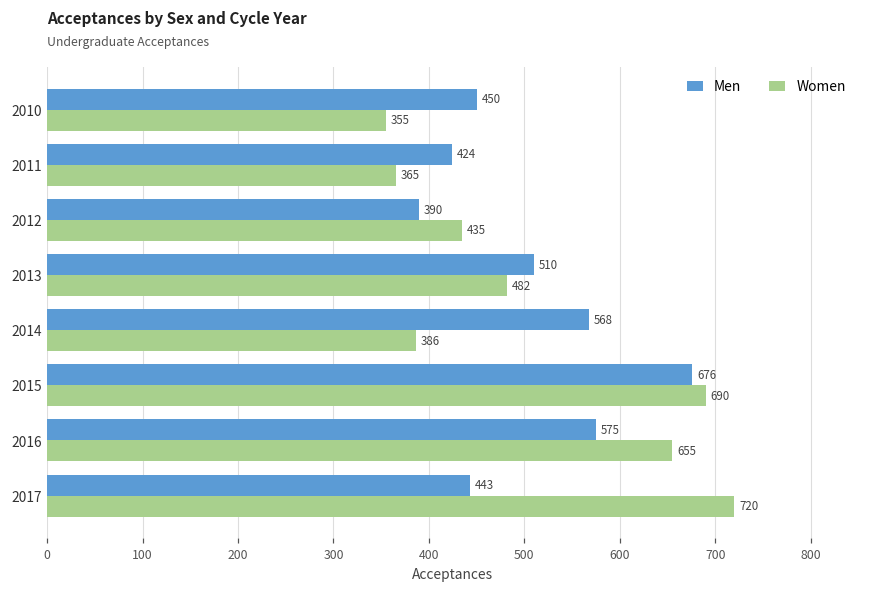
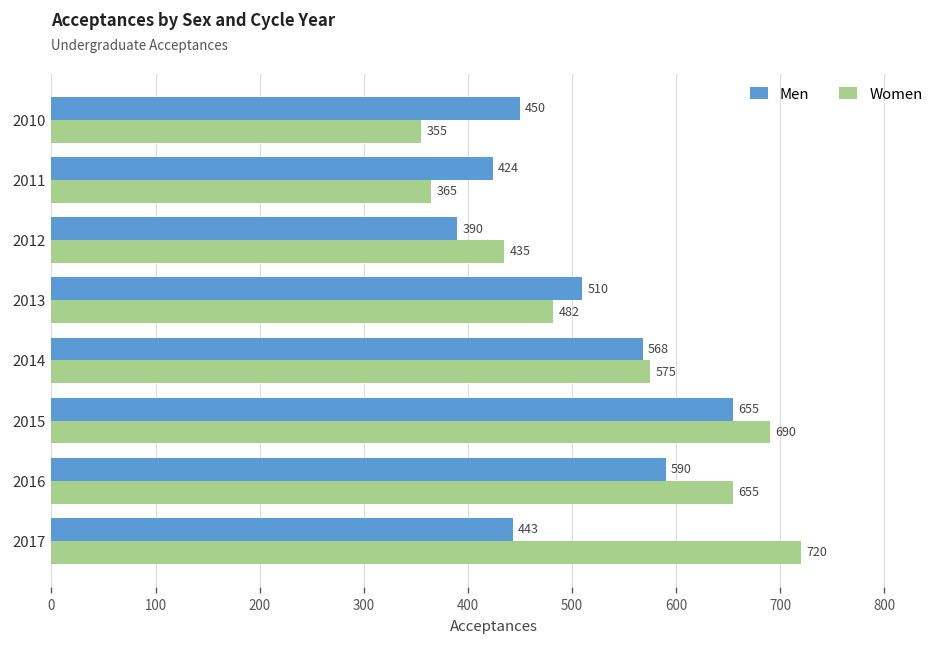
  {
    "Men": {
      "2010": 450,
      "2011": 424,
      "2012": 390,
      "2013": 510,
      "2014": 568,
-     "2015": 676,
-     "2016": 575,
+     "2015": 655,
+     "2016": 590,
      "2017": 443
    },
    "Women": {
      "2010": 355,
      "2011": 365,
      "2012": 435,
      "2013": 482,
-     "2014": 386,
+     "2014": 575,
      "2015": 690,
      "2016": 655,
      "2017": 720
    }
  }
